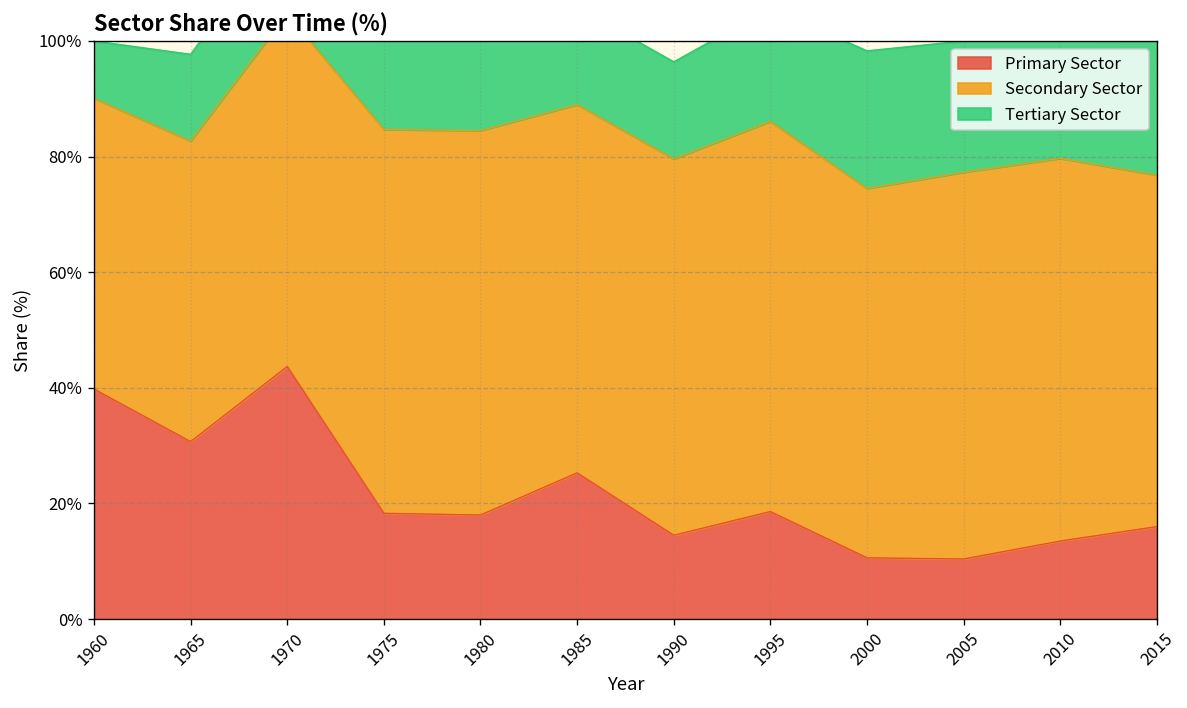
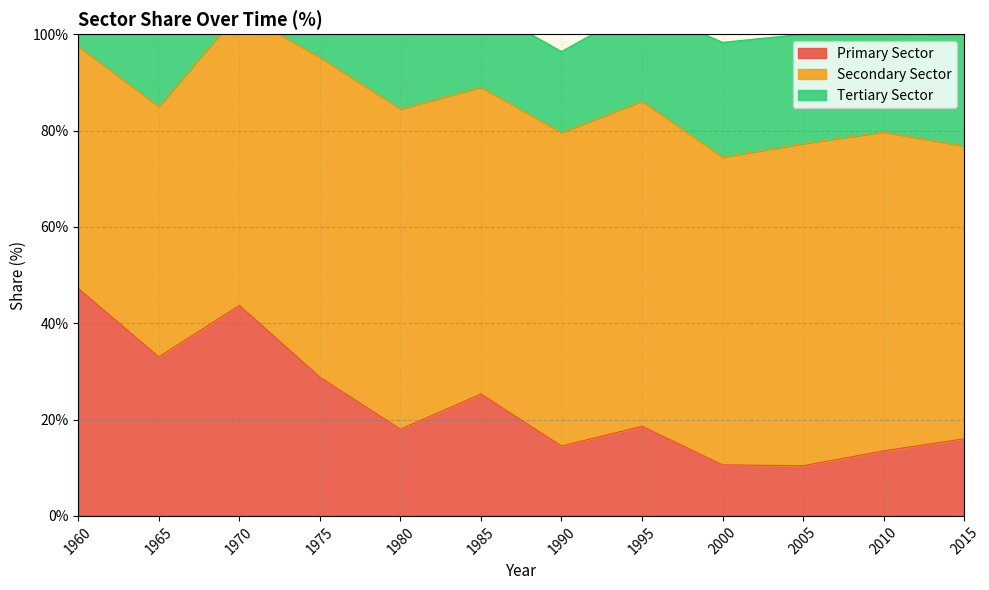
  {
    "Primary Sector": {
-     "1960": "40%",
-     "1965": "31%",
+     "1960": "47%",
+     "1965": "33%",
      "1970": "44%",
-     "1975": "18%",
+     "1975": "29%",
      "1980": "18%",
      "1985": "25%",
      "1990": "15%",
      "1995": "19%",
      "2000": "11%",
      "2005": "10%",
      "2010": "14%",
      "2015": "16%"
    },
    "Secondary Sector": {
      "1960": "50%",
      "1965": "52%",
      "1975": "66%",
      "1980": "67%",
      "1985": "64%",
      "1990": "65%",
      "1995": "68%",
      "2000": "64%",
      "2005": "67%",
      "2010": "66%",
      "2015": "61%"
    },
    "Tertiary Sector": {
      "1965": "15%",
      "1980": "16%",
      "1990": "17%",
      "2000": "24%",
      "2005": "23%",
      "2010": "20%",
      "2015": "23%"
    }
  }
